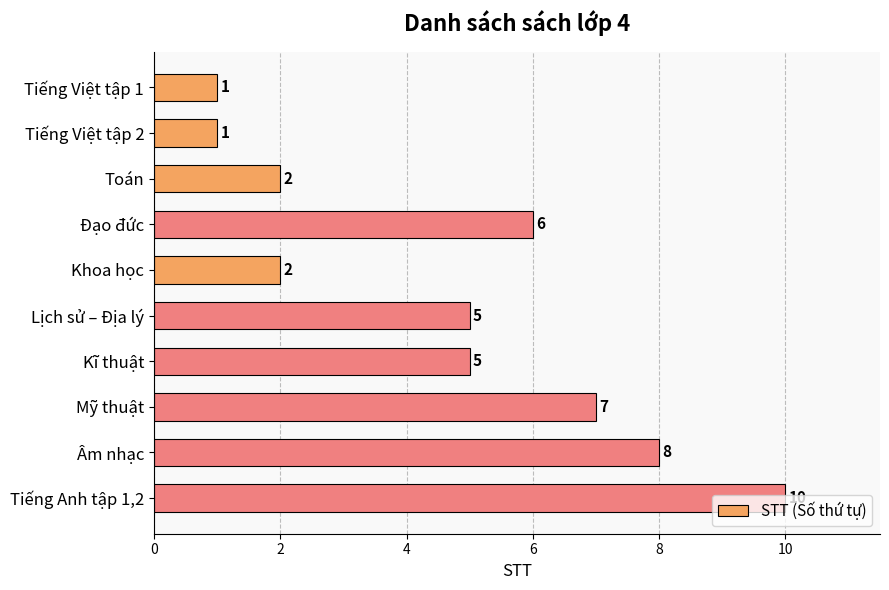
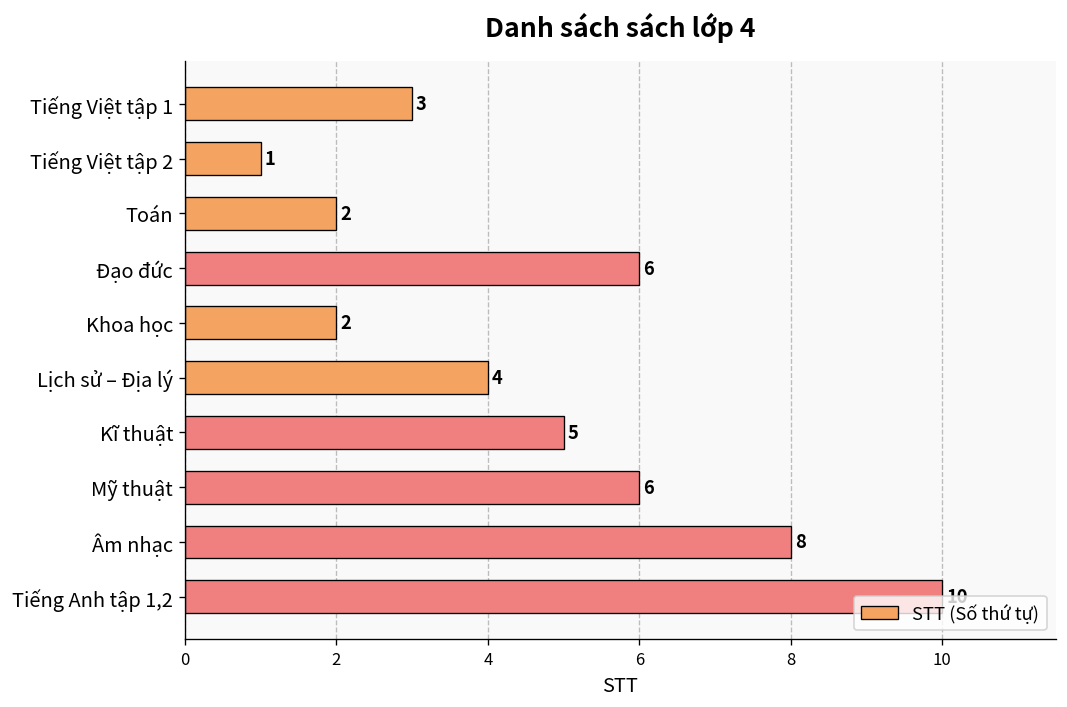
  {
-   "Tiếng Việt tập 1": 1,
+   "Tiếng Việt tập 1": 3,
    "Tiếng Việt tập 2": 1,
    "Toán": 2,
    "Đạo đức": 6,
    "Khoa học": 2,
-   "Lịch sử – Địa lý": 5,
+   "Lịch sử – Địa lý": 4,
    "Kĩ thuật": 5,
-   "Mỹ thuật": 7,
+   "Mỹ thuật": 6,
    "Âm nhạc": 8
  }
